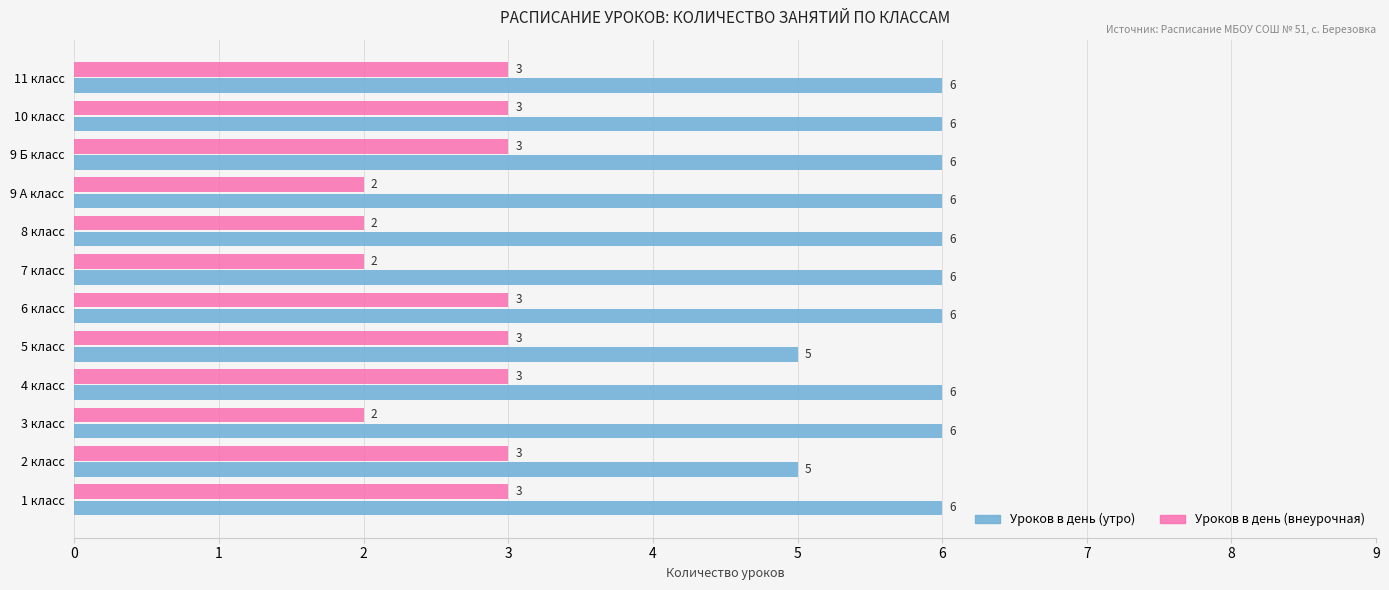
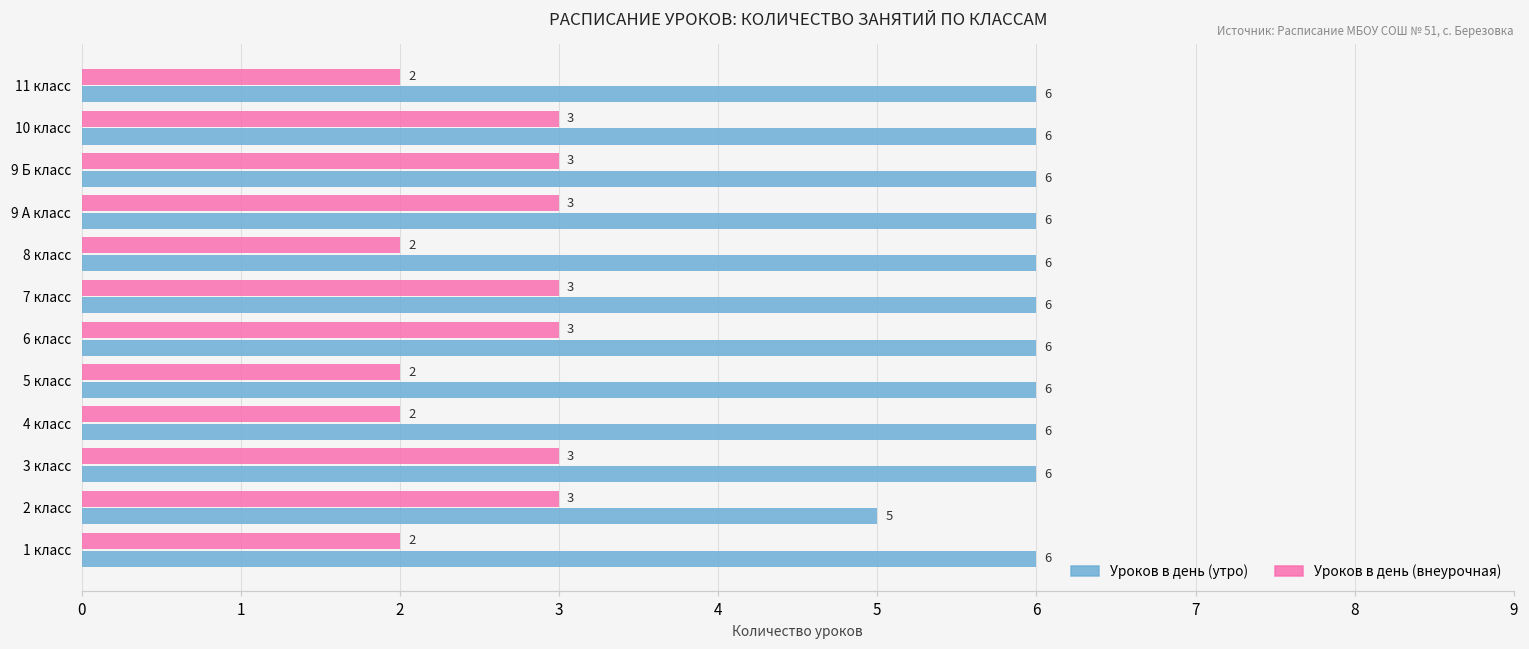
  {
    "Уроков в день (утро)": {
      "11 класс": 6,
      "10 класс": 6,
      "9 Б класс": 6,
      "9 А класс": 6,
      "8 класс": 6,
      "7 класс": 6,
      "6 класс": 6,
-     "5 класс": 5,
+     "5 класс": 6,
      "4 класс": 6,
      "3 класс": 6,
      "2 класс": 5,
      "1 класс": 6
    },
    "Уроков в день (внеурочная)": {
-     "11 класс": 3,
+     "11 класс": 2,
      "10 класс": 3,
      "9 Б класс": 3,
-     "9 А класс": 2,
+     "9 А класс": 3,
      "8 класс": 2,
-     "7 класс": 2,
+     "7 класс": 3,
      "6 класс": 3,
-     "5 класс": 3,
-     "4 класс": 3,
-     "3 класс": 2,
+     "5 класс": 2,
+     "4 класс": 2,
+     "3 класс": 3,
      "2 класс": 3,
-     "1 класс": 3
+     "1 класс": 2
    }
  }
